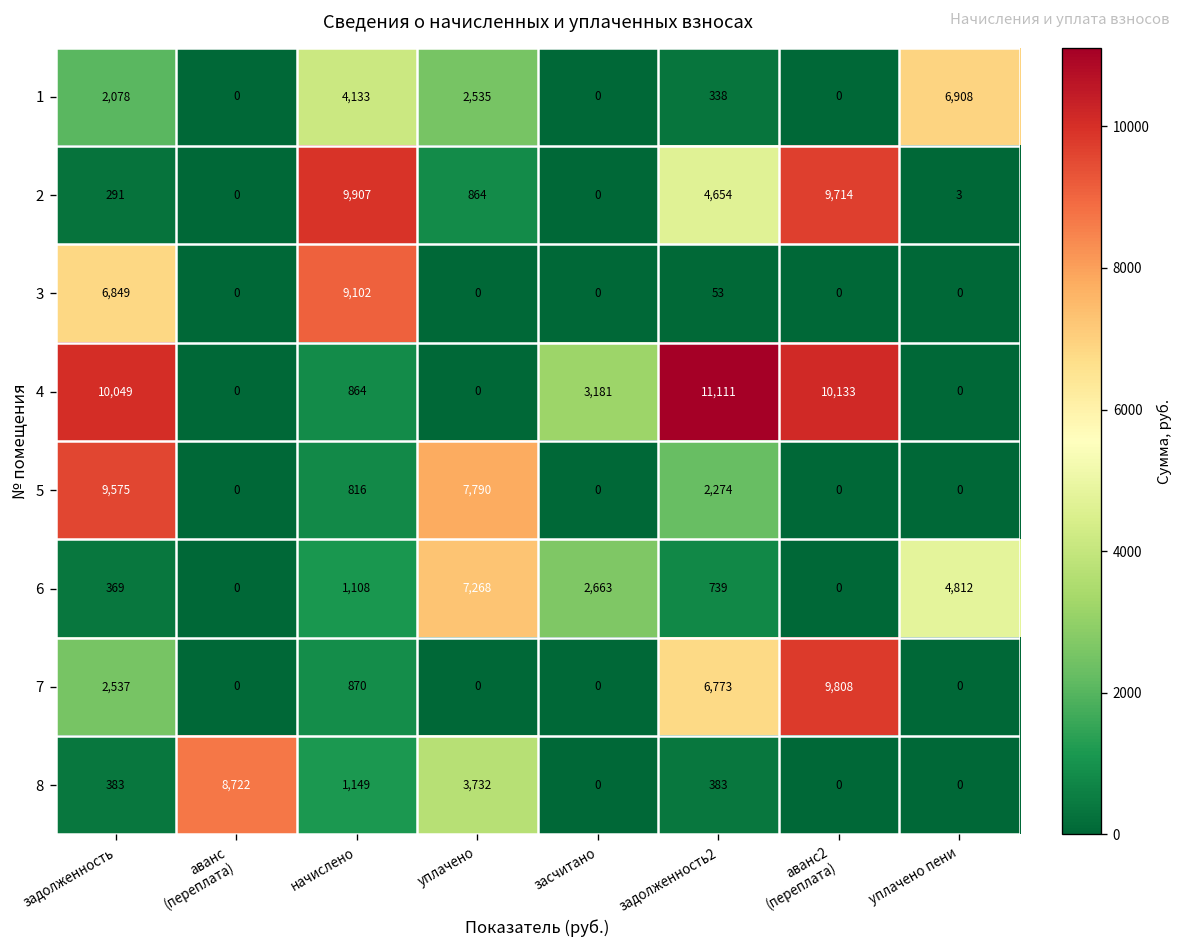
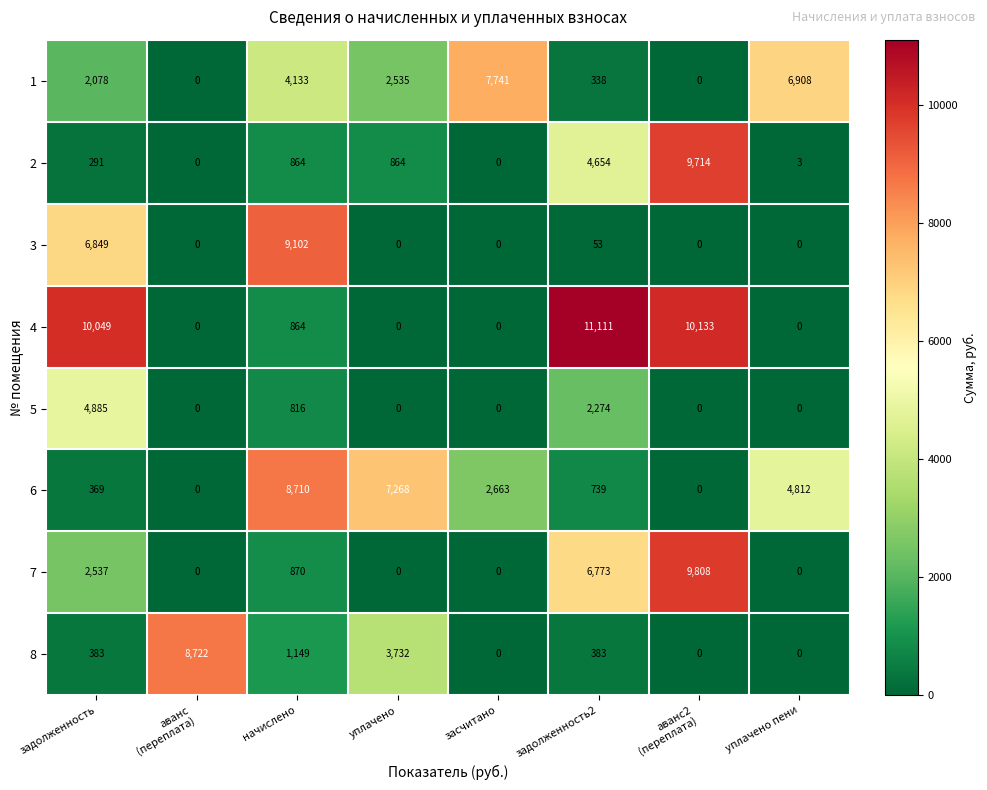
  {
    "1": {
      "задолженность": "2,078",
      "аванс (переплата)": "0",
      "начислено": "4,133",
      "уплачено": "2,535",
-     "засчитано": "0",
+     "засчитано": "7,741",
      "задолженность2": "338",
      "аванс2 (переплата)": "0",
      "уплачено пени": "6,908"
    },
    "2": {
      "задолженность": "291",
      "аванс (переплата)": "0",
-     "начислено": "9,907",
+     "начислено": "864",
      "уплачено": "864",
      "засчитано": "0",
      "задолженность2": "4,654",
      "аванс2 (переплата)": "9,714",
      "уплачено пени": "3"
    },
    "3": {
      "задолженность": "6,849",
      "аванс (переплата)": "0",
      "начислено": "9,102",
      "уплачено": "0",
      "засчитано": "0",
      "задолженность2": "53",
      "аванс2 (переплата)": "0",
      "уплачено пени": "0"
    },
    "4": {
      "задолженность": "10,049",
      "аванс (переплата)": "0",
      "начислено": "864",
      "уплачено": "0",
-     "засчитано": "3,181",
+     "засчитано": "0",
      "задолженность2": "11,111",
      "аванс2 (переплата)": "10,133",
      "уплачено пени": "0"
    },
    "5": {
-     "задолженность": "9,575",
+     "задолженность": "4,885",
      "аванс (переплата)": "0",
      "начислено": "816",
-     "уплачено": "7,790",
+     "уплачено": "0",
      "засчитано": "0",
      "задолженность2": "2,274",
      "аванс2 (переплата)": "0",
      "уплачено пени": "0"
    },
    "6": {
      "задолженность": "369",
      "аванс (переплата)": "0",
-     "начислено": "1,108",
+     "начислено": "8,710",
      "уплачено": "7,268",
      "засчитано": "2,663",
      "задолженность2": "739",
      "аванс2 (переплата)": "0",
      "уплачено пени": "4,812"
    },
    "7": {
      "задолженность": "2,537",
      "аванс (переплата)": "0",
      "начислено": "870",
      "уплачено": "0",
      "засчитано": "0",
      "задолженность2": "6,773",
      "аванс2 (переплата)": "9,808",
      "уплачено пени": "0"
    },
    "8": {
      "задолженность": "383",
      "аванс (переплата)": "8,722",
      "начислено": "1,149",
      "уплачено": "3,732",
      "засчитано": "0",
      "задолженность2": "383",
      "аванс2 (переплата)": "0",
      "уплачено пени": "0"
    }
  }
